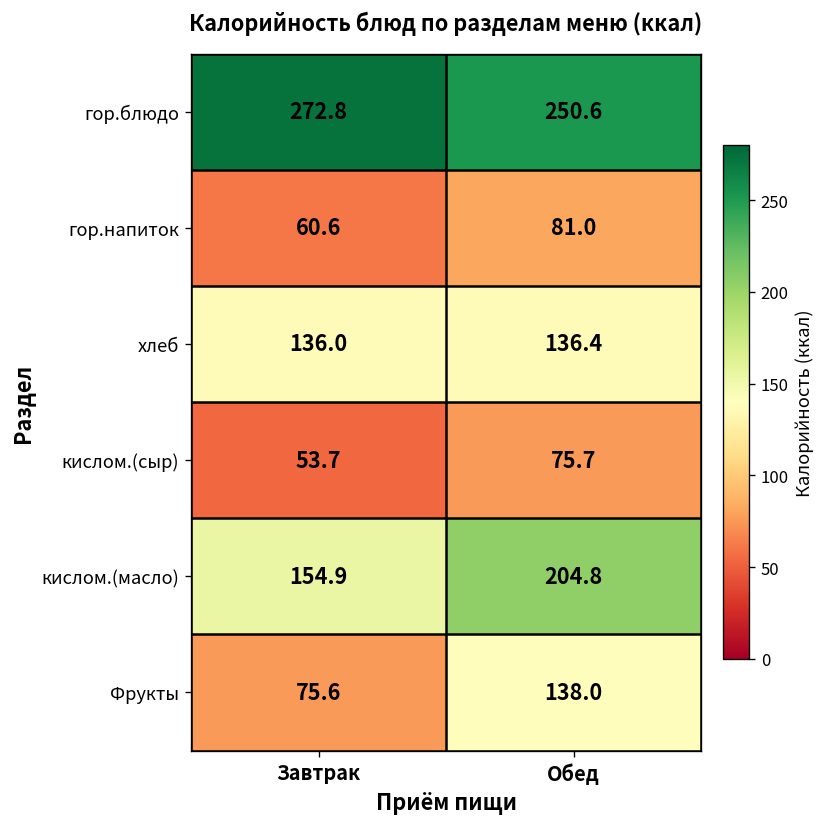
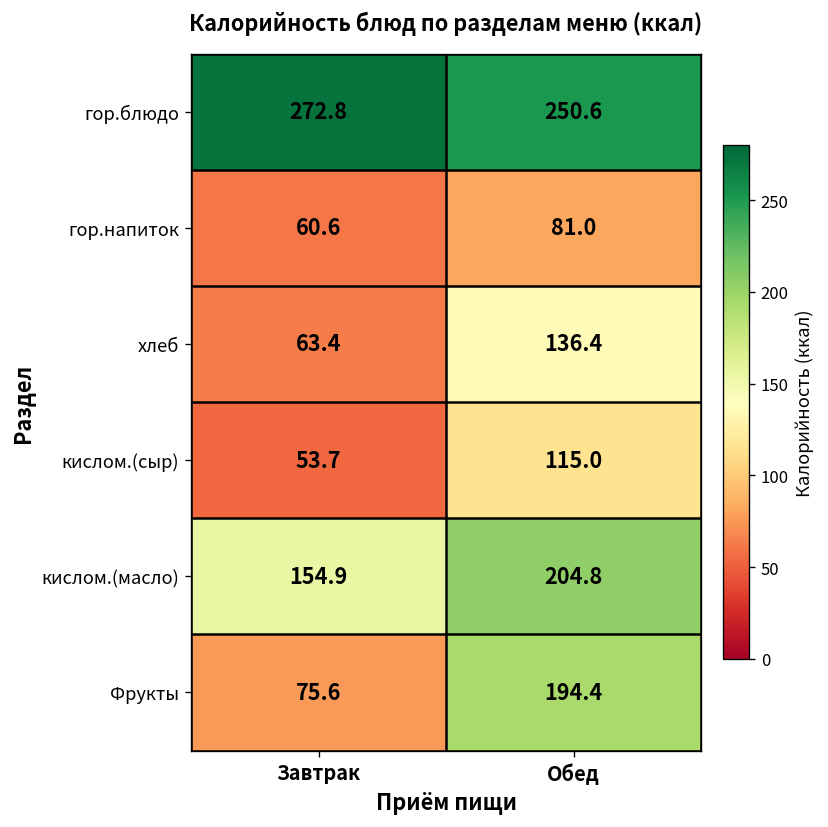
  {
    "гор.блюдо": {
      "Завтрак": 272.8,
      "Обед": 250.6
    },
    "гор.напиток": {
      "Завтрак": 60.6,
      "Обед": 81.0
    },
    "хлеб": {
-     "Завтрак": 136.0,
+     "Завтрак": 63.4,
      "Обед": 136.4
    },
    "кислом.(сыр)": {
      "Завтрак": 53.7,
-     "Обед": 75.7
+     "Обед": 115.0
    },
    "кислом.(масло)": {
      "Завтрак": 154.9,
      "Обед": 204.8
    },
    "Фрукты": {
      "Завтрак": 75.6,
-     "Обед": 138.0
+     "Обед": 194.4
    }
  }
